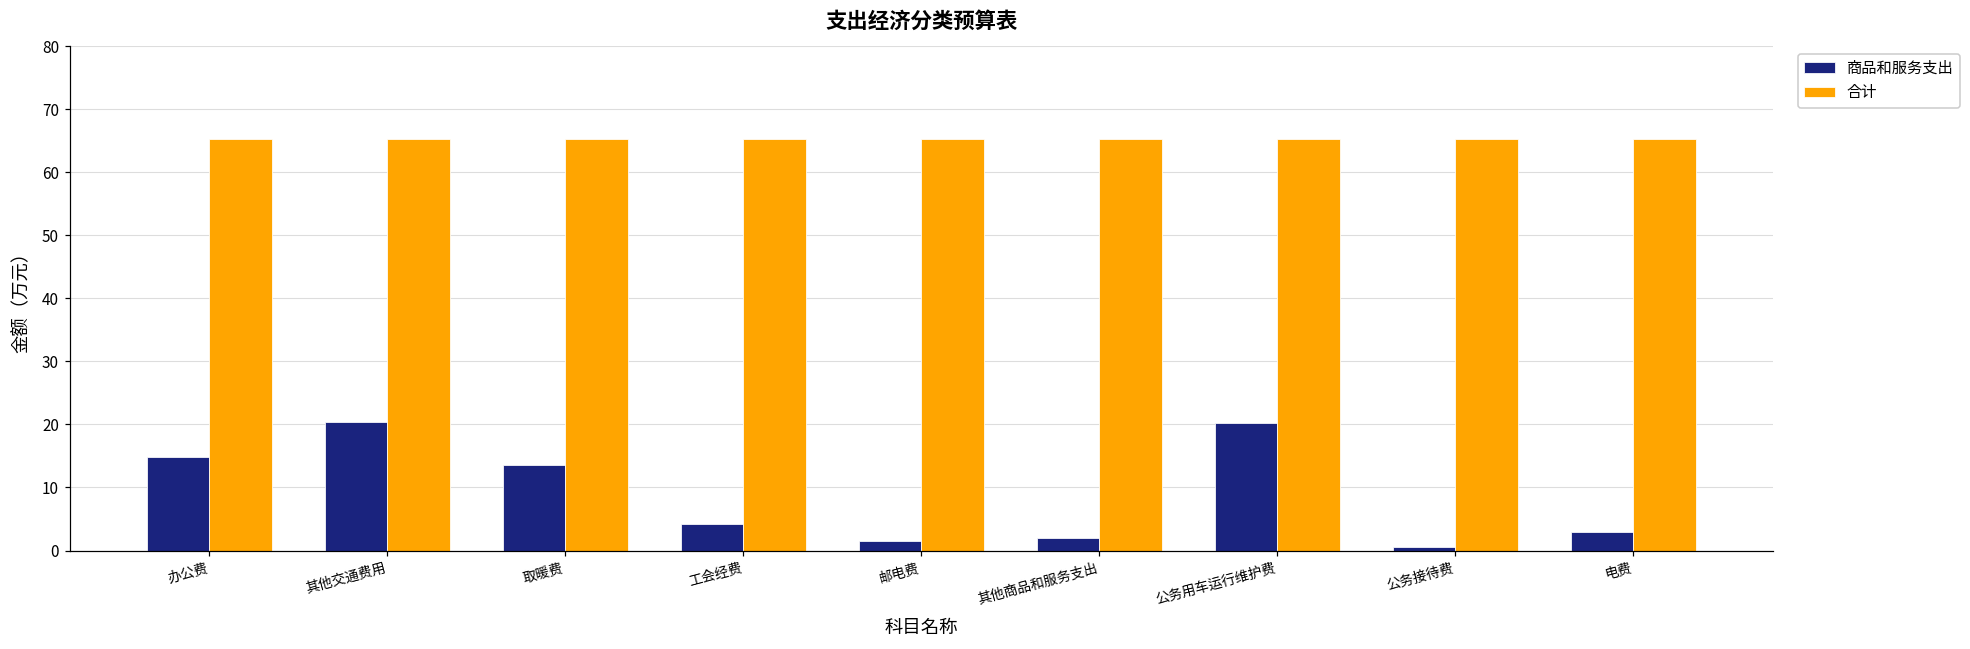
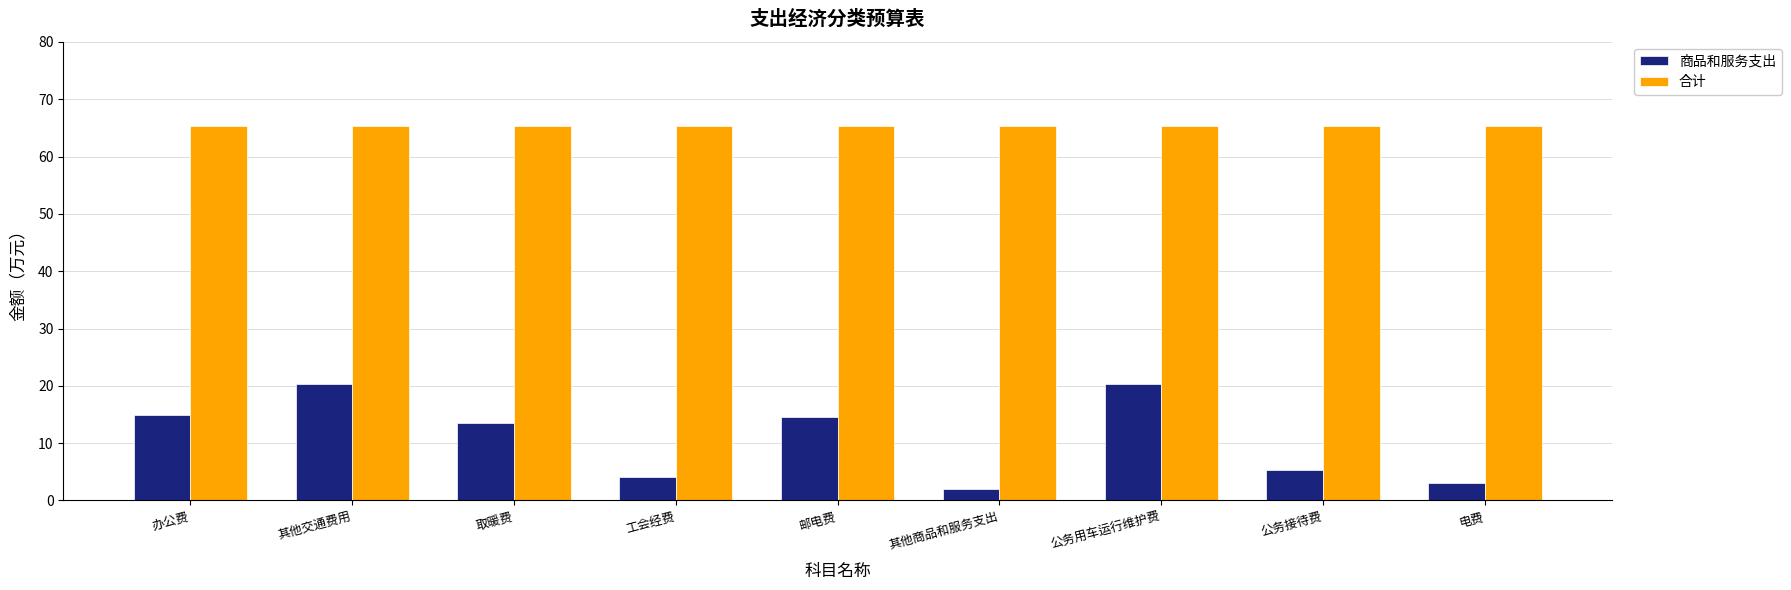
  {
    "商品和服务支出": {
      "办公费": 15,
      "其他交通费用": 20,
      "取暖费": 14,
      "工会经费": 4,
-     "邮电费": 2,
+     "邮电费": 15,
      "其他商品和服务支出": 2,
      "公务用车运行维护费": 20,
-     "公务接待费": 1,
+     "公务接待费": 5,
      "电费": 3
    },
    "合计": {
      "办公费": 65,
      "其他交通费用": 65,
      "取暖费": 65,
      "工会经费": 65,
      "邮电费": 65,
      "其他商品和服务支出": 65,
      "公务用车运行维护费": 65,
      "公务接待费": 65,
      "电费": 65
    }
  }
